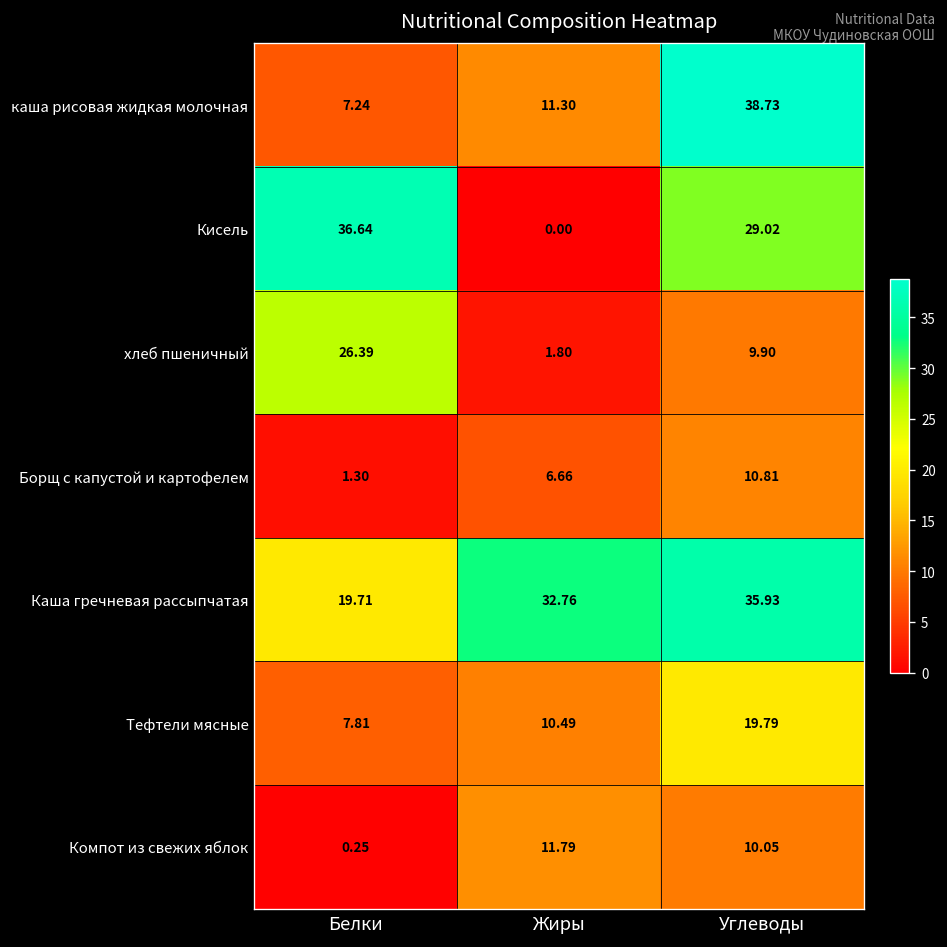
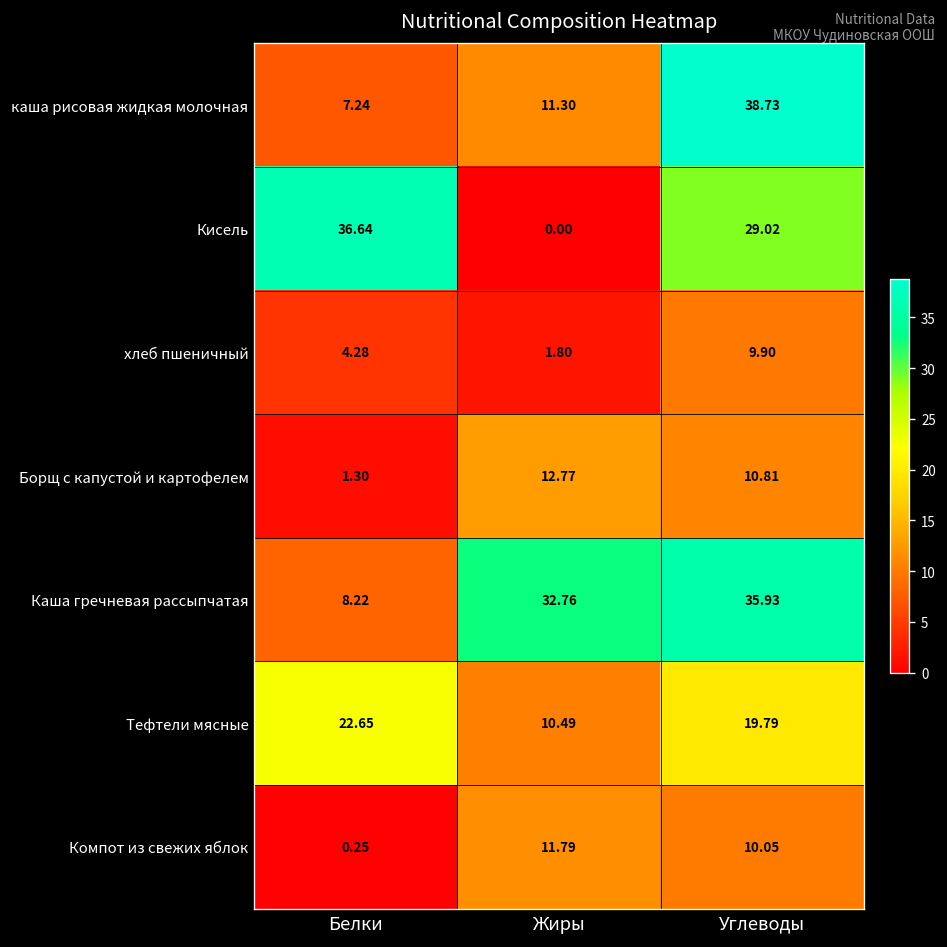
  {
    "каша рисовая жидкая молочная": {
      "Белки": 7.24,
      "Жиры": 11.30,
      "Углеводы": 38.73
    },
    "Кисель": {
      "Белки": 36.64,
      "Жиры": 0.00,
      "Углеводы": 29.02
    },
    "хлеб пшеничный": {
-     "Белки": 26.39,
+     "Белки": 4.28,
      "Жиры": 1.80,
      "Углеводы": 9.90
    },
    "Борщ с капустой и картофелем": {
      "Белки": 1.30,
-     "Жиры": 6.66,
+     "Жиры": 12.77,
      "Углеводы": 10.81
    },
    "Каша гречневая рассыпчатая": {
-     "Белки": 19.71,
+     "Белки": 8.22,
      "Жиры": 32.76,
      "Углеводы": 35.93
    },
    "Тефтели мясные": {
-     "Белки": 7.81,
+     "Белки": 22.65,
      "Жиры": 10.49,
      "Углеводы": 19.79
    },
    "Компот из свежих яблок": {
      "Белки": 0.25,
      "Жиры": 11.79,
      "Углеводы": 10.05
    }
  }
